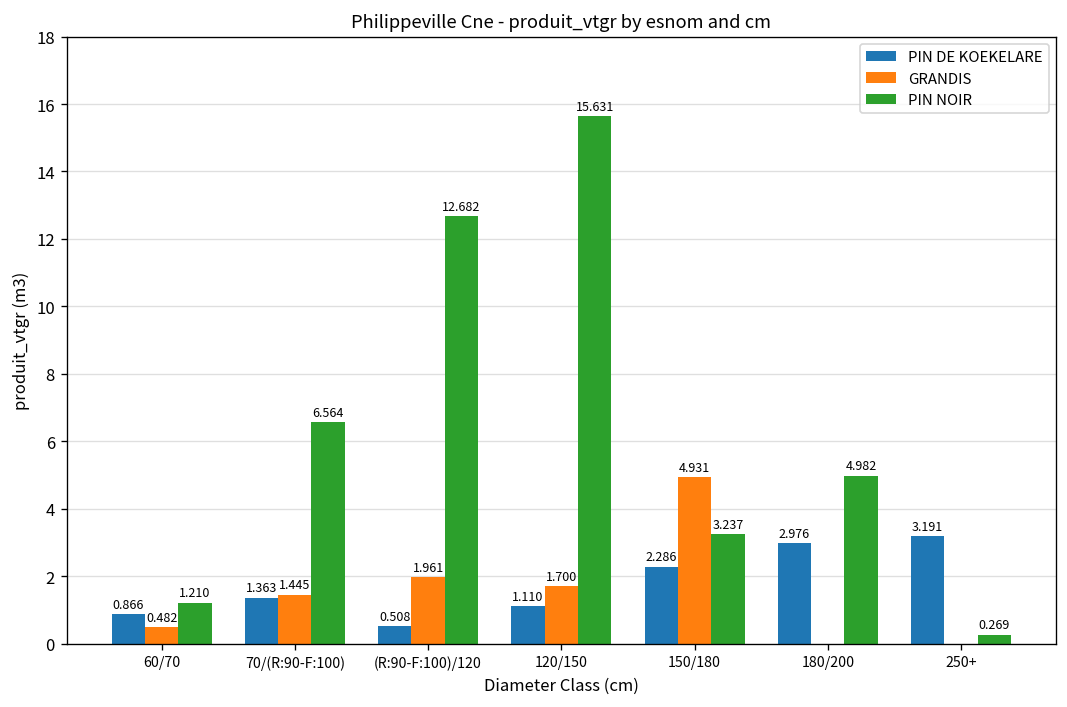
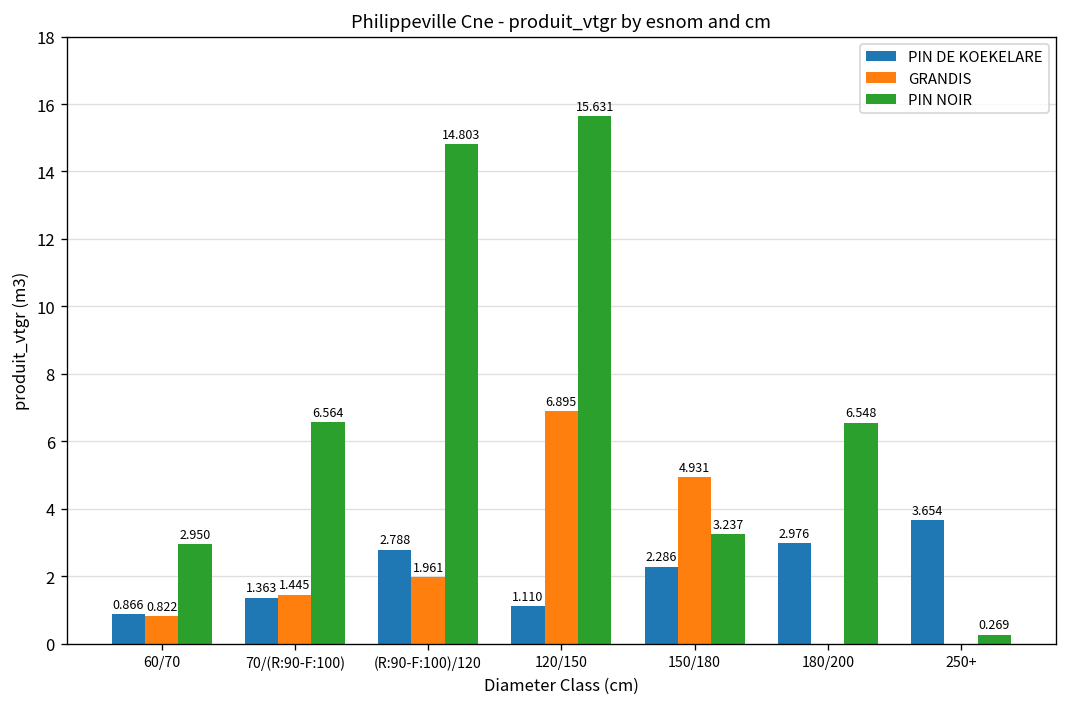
  {
    "PIN DE KOEKELARE": {
      "60/70": 0.866,
      "70/(R:90-F:100)": 1.363,
-     "(R:90-F:100)/120": 0.508,
+     "(R:90-F:100)/120": 2.788,
      "120/150": 1.110,
      "150/180": 2.286,
      "180/200": 2.976,
-     "250+": 3.191
+     "250+": 3.654
    },
    "GRANDIS": {
-     "60/70": 0.482,
+     "60/70": 0.822,
      "70/(R:90-F:100)": 1.445,
      "(R:90-F:100)/120": 1.961,
-     "120/150": 1.700,
+     "120/150": 6.895,
      "150/180": 4.931
    },
    "PIN NOIR": {
-     "60/70": 1.210,
+     "60/70": 2.950,
      "70/(R:90-F:100)": 6.564,
-     "(R:90-F:100)/120": 12.682,
+     "(R:90-F:100)/120": 14.803,
      "120/150": 15.631,
      "150/180": 3.237,
-     "180/200": 4.982,
+     "180/200": 6.548,
      "250+": 0.269
    }
  }
